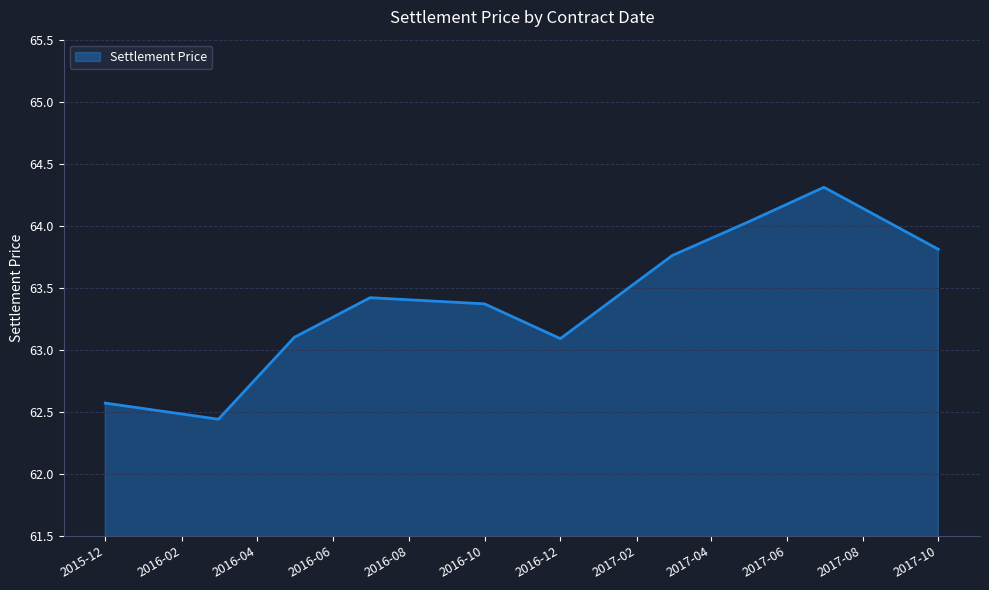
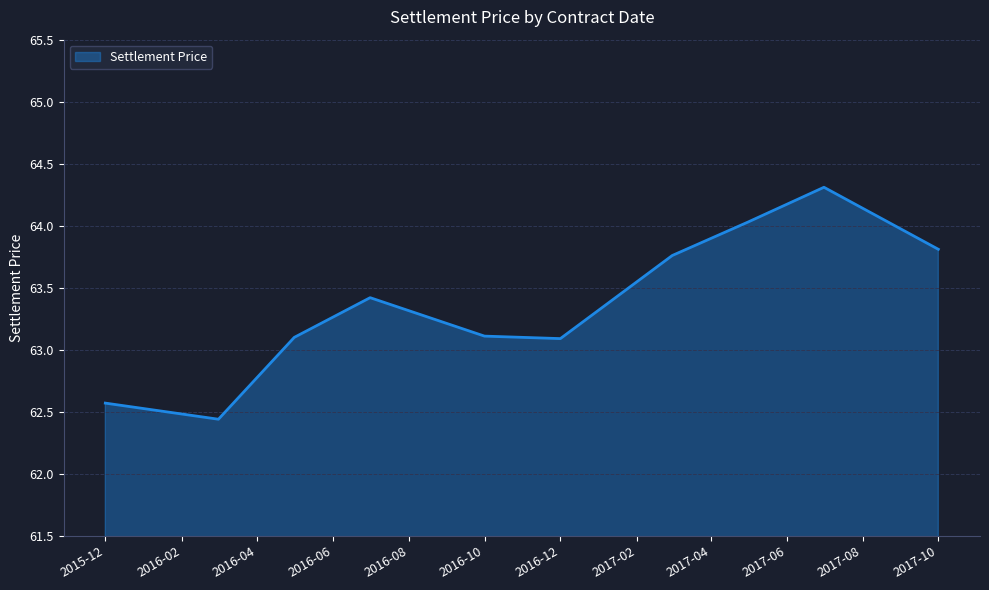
  {
    "2015-12": 62.57,
-   "2016-10": 63.37,
+   "2016-10": 63.11,
    "2016-12": 63.09,
    "2017-10": 63.81
  }
